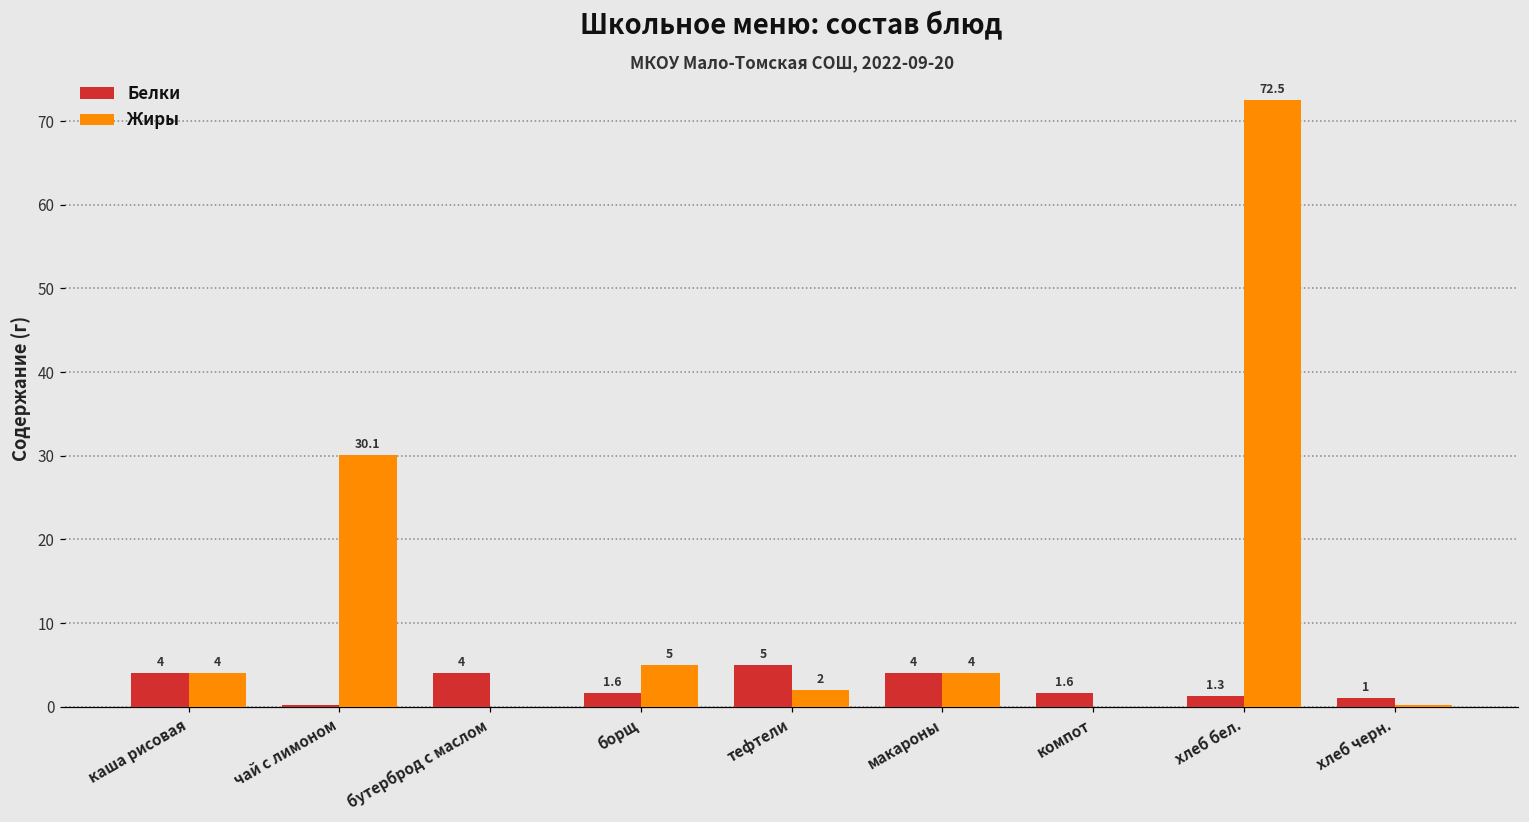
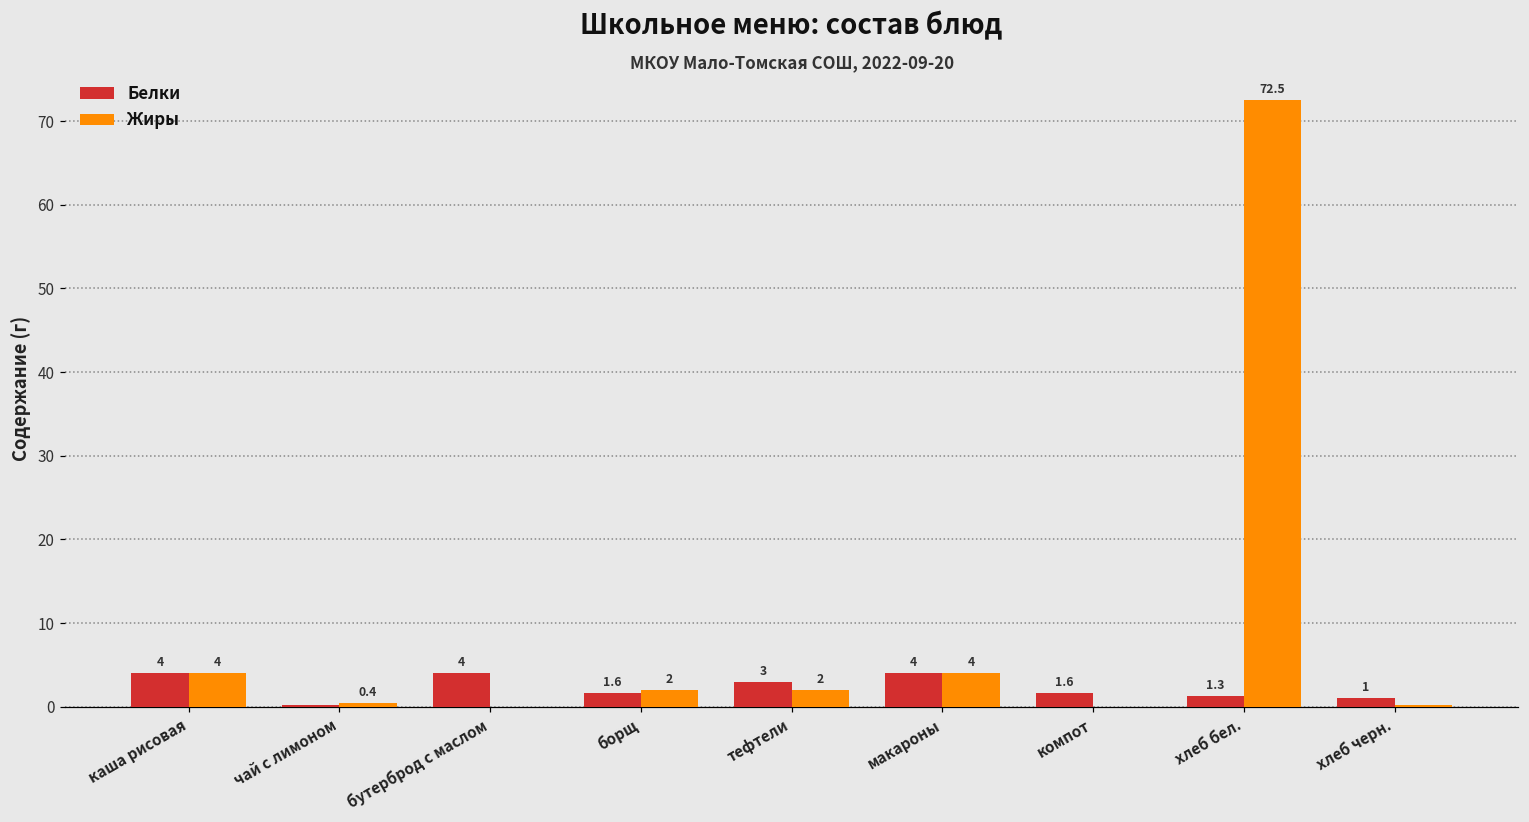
  {
    "Белки": {
      "каша рисовая": 4,
      "бутерброд с маслом": 4,
      "борщ": 1.6,
-     "тефтели": 5,
+     "тефтели": 3,
      "макароны": 4,
      "компот": 1.6,
      "хлеб бел.": 1.3,
      "хлеб черн.": 1
    },
    "Жиры": {
      "каша рисовая": 4,
-     "чай с лимоном": 30.1,
-     "борщ": 5,
+     "чай с лимоном": 0.4,
+     "борщ": 2,
      "тефтели": 2,
      "макароны": 4,
      "хлеб бел.": 72.5
    }
  }
